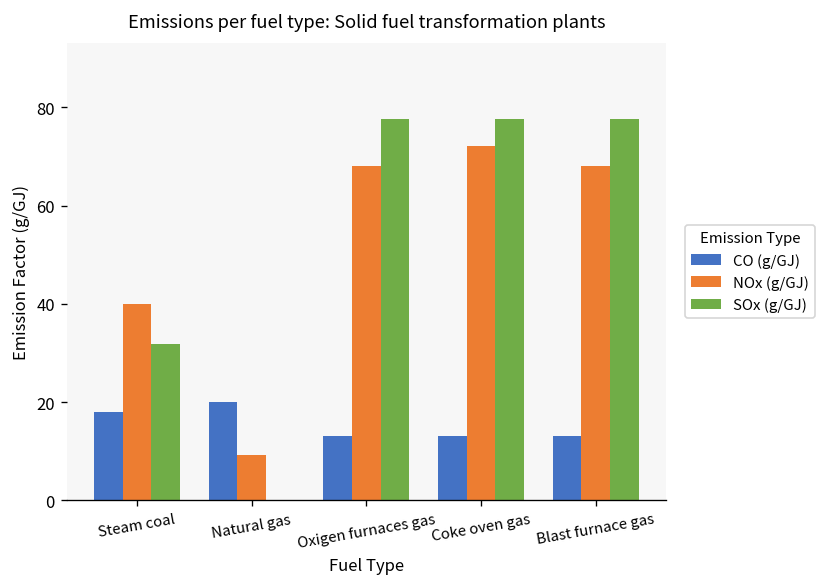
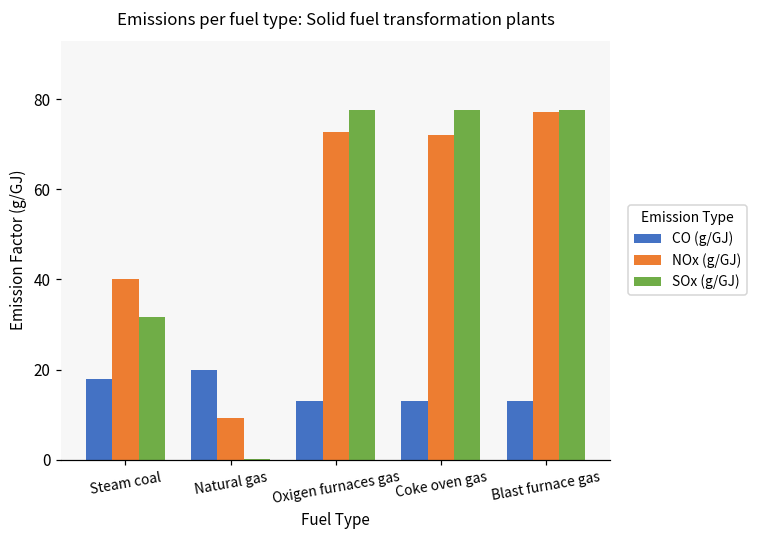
  {
    "CO (g/GJ)": {
      "Steam coal": 18,
      "Natural gas": 20,
      "Oxigen furnaces gas": 13,
      "Coke oven gas": 13,
      "Blast furnace gas": 13
    },
    "NOx (g/GJ)": {
      "Steam coal": 40,
      "Natural gas": 9,
-     "Oxigen furnaces gas": 68,
+     "Oxigen furnaces gas": 73,
      "Coke oven gas": 72,
-     "Blast furnace gas": 68
+     "Blast furnace gas": 77
    },
    "SOx (g/GJ)": {
      "Steam coal": 32,
      "Oxigen furnaces gas": 78,
      "Coke oven gas": 78,
      "Blast furnace gas": 78
    }
  }
